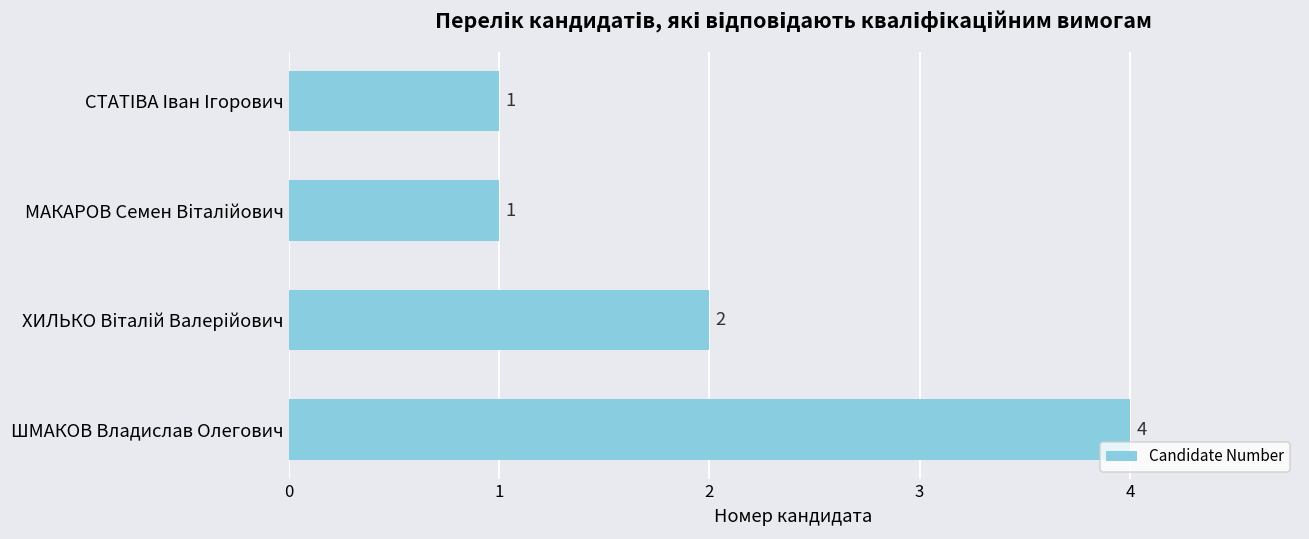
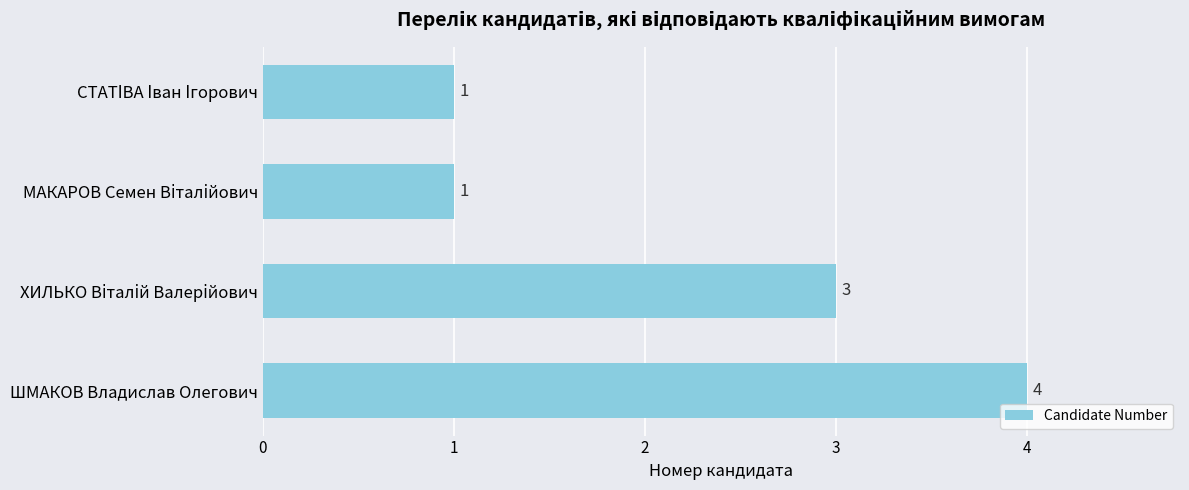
  {
    "СТАТІВА Іван Ігорович": 1,
    "МАКАРОВ Семен Віталійович": 1,
-   "ХИЛЬКО Віталій Валерійович": 2,
+   "ХИЛЬКО Віталій Валерійович": 3,
    "ШМАКОВ Владислав Олегович": 4
  }
